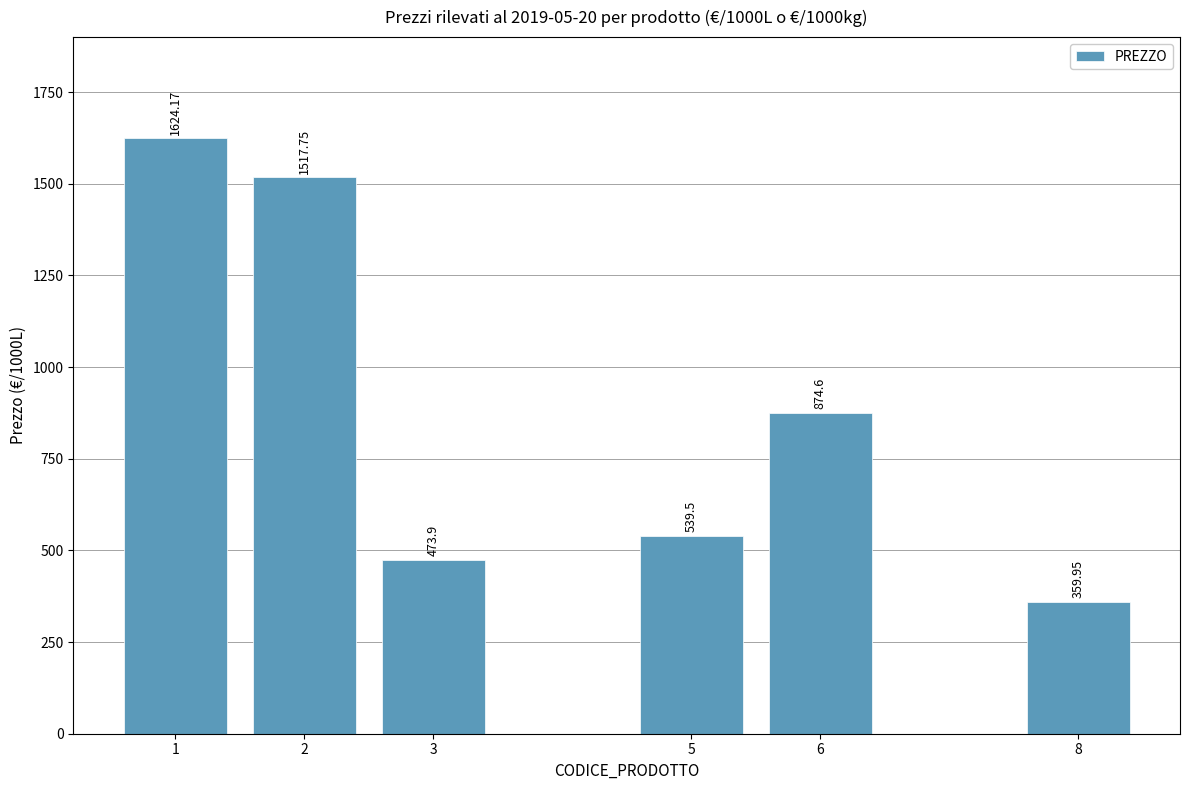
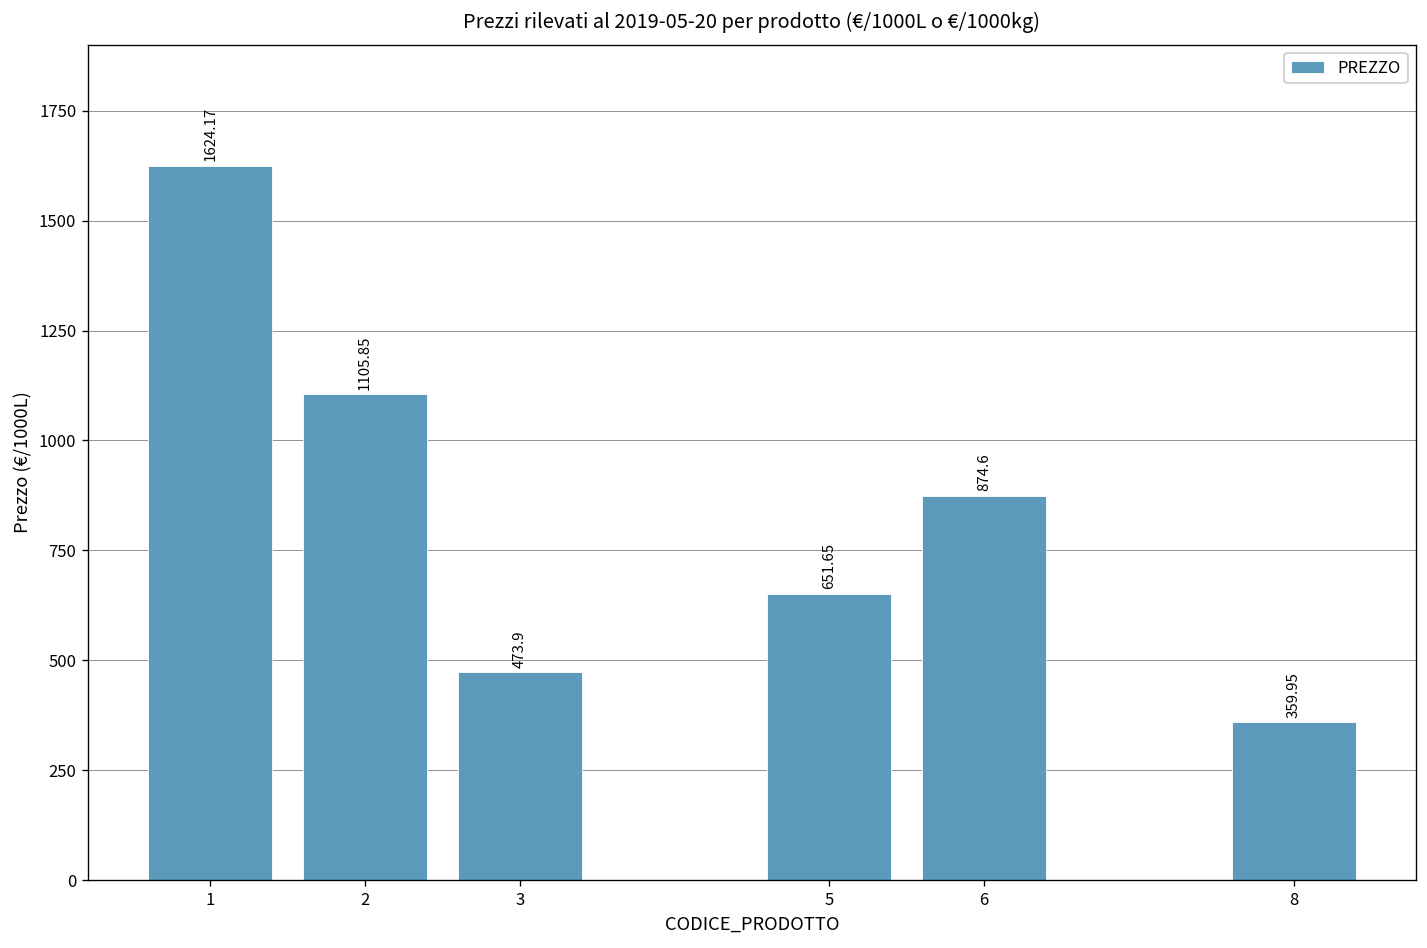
  {
    "1": 1624.17,
-   "2": 1517.75,
+   "2": 1105.85,
    "3": 473.9,
-   "5": 539.5,
+   "5": 651.65,
    "6": 874.6,
    "8": 359.95
  }
